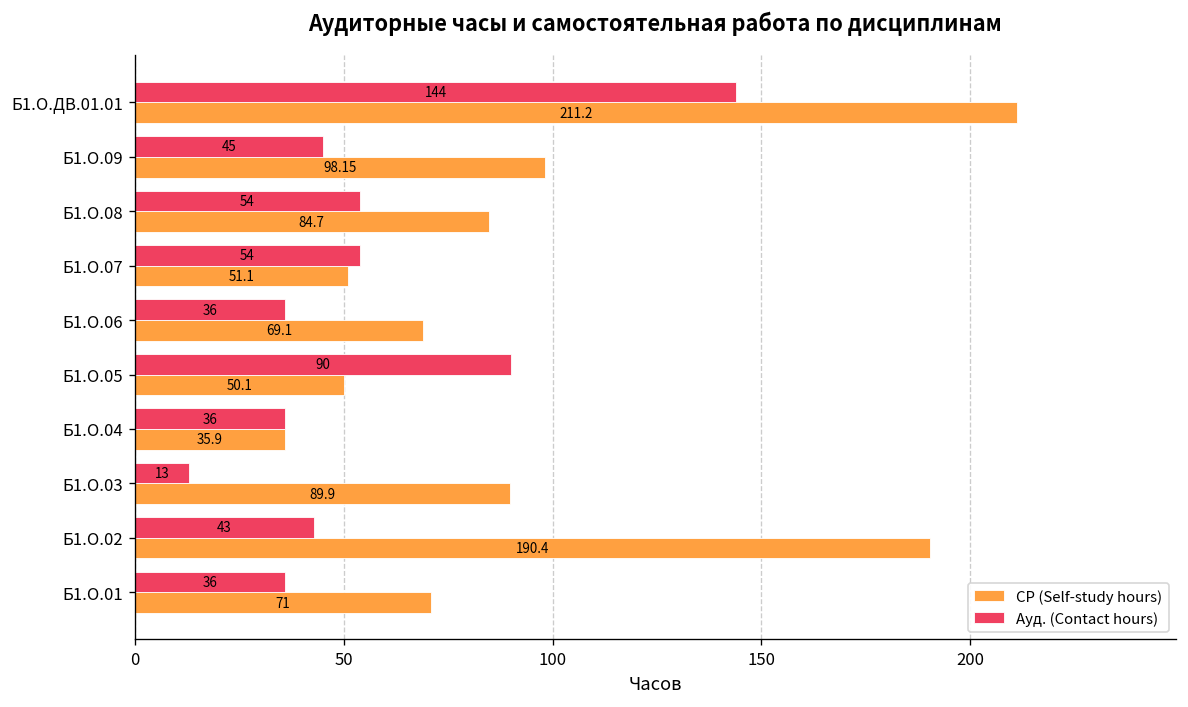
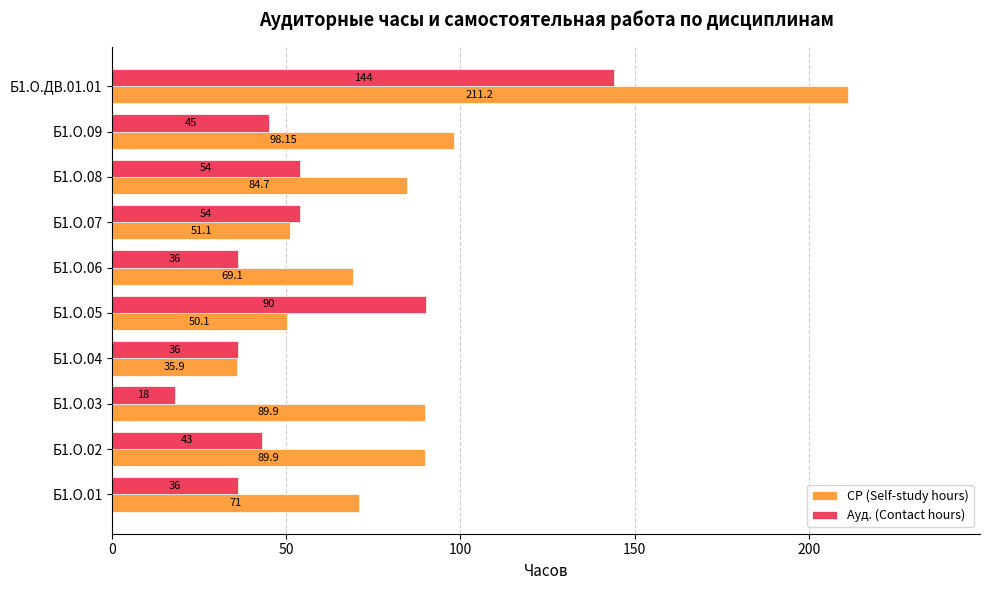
  {
    "СР (Self-study hours)": {
      "Б1.О.ДВ.01.01": 211.2,
      "Б1.О.09": 98.15,
      "Б1.О.08": 84.7,
      "Б1.О.07": 51.1,
      "Б1.О.06": 69.1,
      "Б1.О.05": 50.1,
      "Б1.О.04": 35.9,
      "Б1.О.03": 89.9,
-     "Б1.О.02": 190.4,
+     "Б1.О.02": 89.9,
      "Б1.О.01": 71
    },
    "Ауд. (Contact hours)": {
      "Б1.О.ДВ.01.01": 144,
      "Б1.О.09": 45,
      "Б1.О.08": 54,
      "Б1.О.07": 54,
      "Б1.О.06": 36,
      "Б1.О.05": 90,
      "Б1.О.04": 36,
-     "Б1.О.03": 13,
+     "Б1.О.03": 18,
      "Б1.О.02": 43,
      "Б1.О.01": 36
    }
  }
